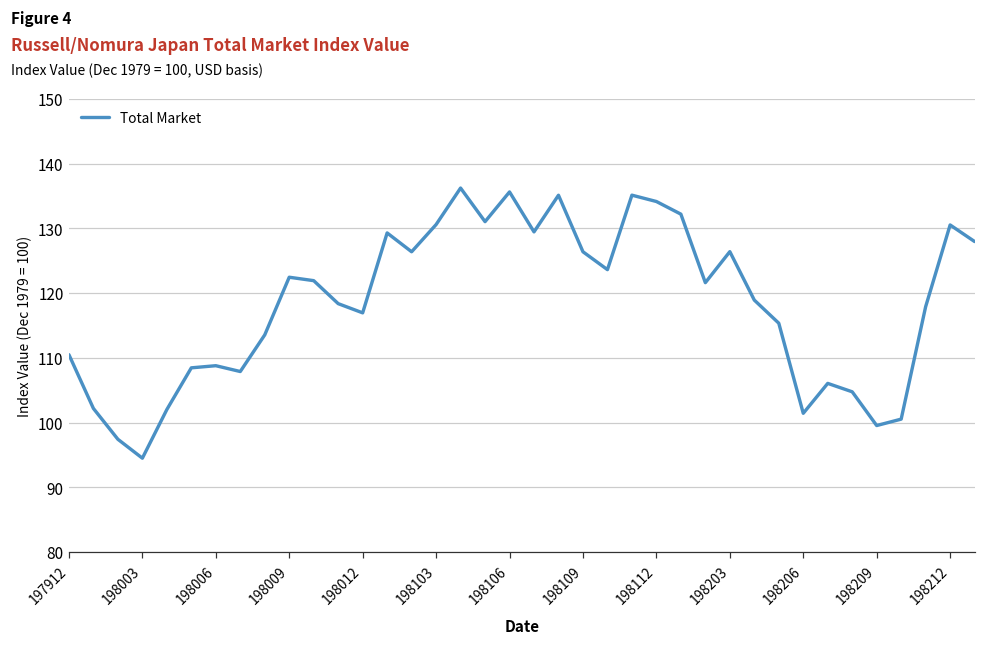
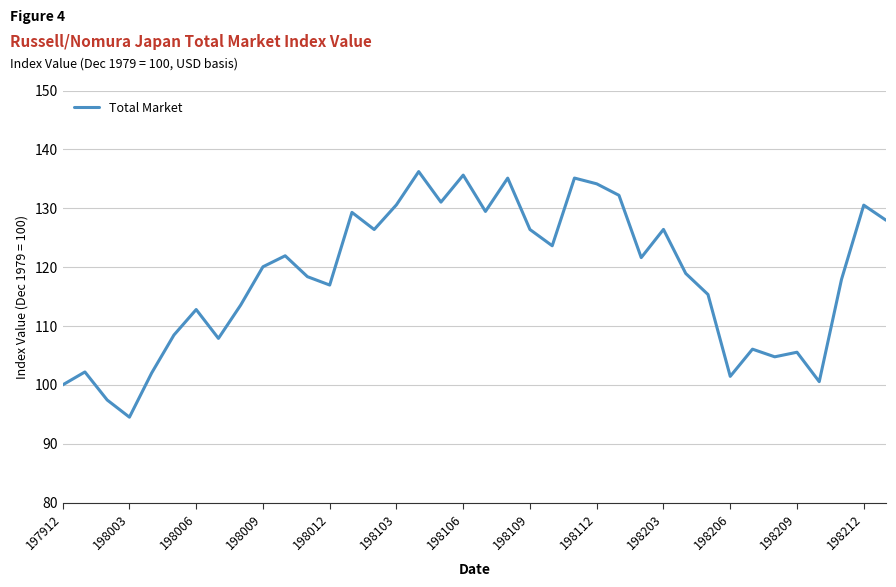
  {
-   "197912": 111,
+   "197912": 100,
    "198003": 95,
-   "198006": 109,
-   "198009": 122,
+   "198006": 113,
+   "198009": 120,
    "198012": 117,
    "198103": 131,
    "198106": 136,
    "198109": 126,
    "198112": 134,
    "198203": 126,
    "198206": 101,
-   "198209": 100,
+   "198209": 106,
    "198212": 131
  }
